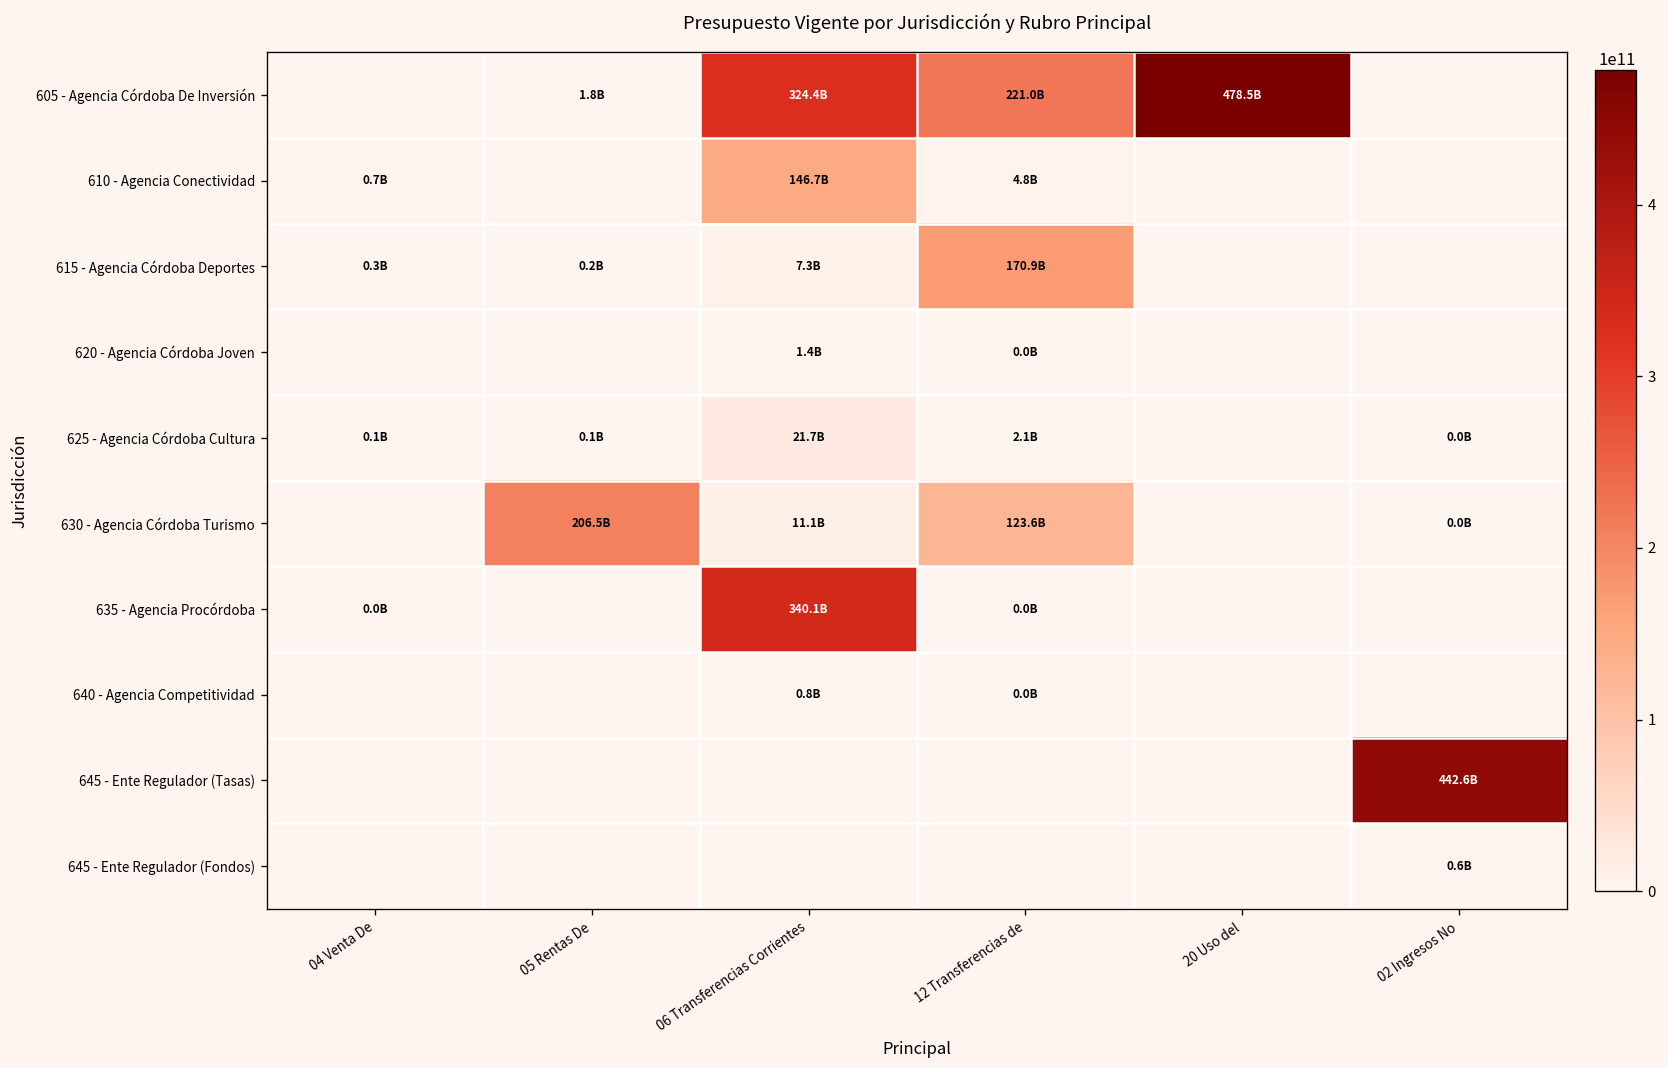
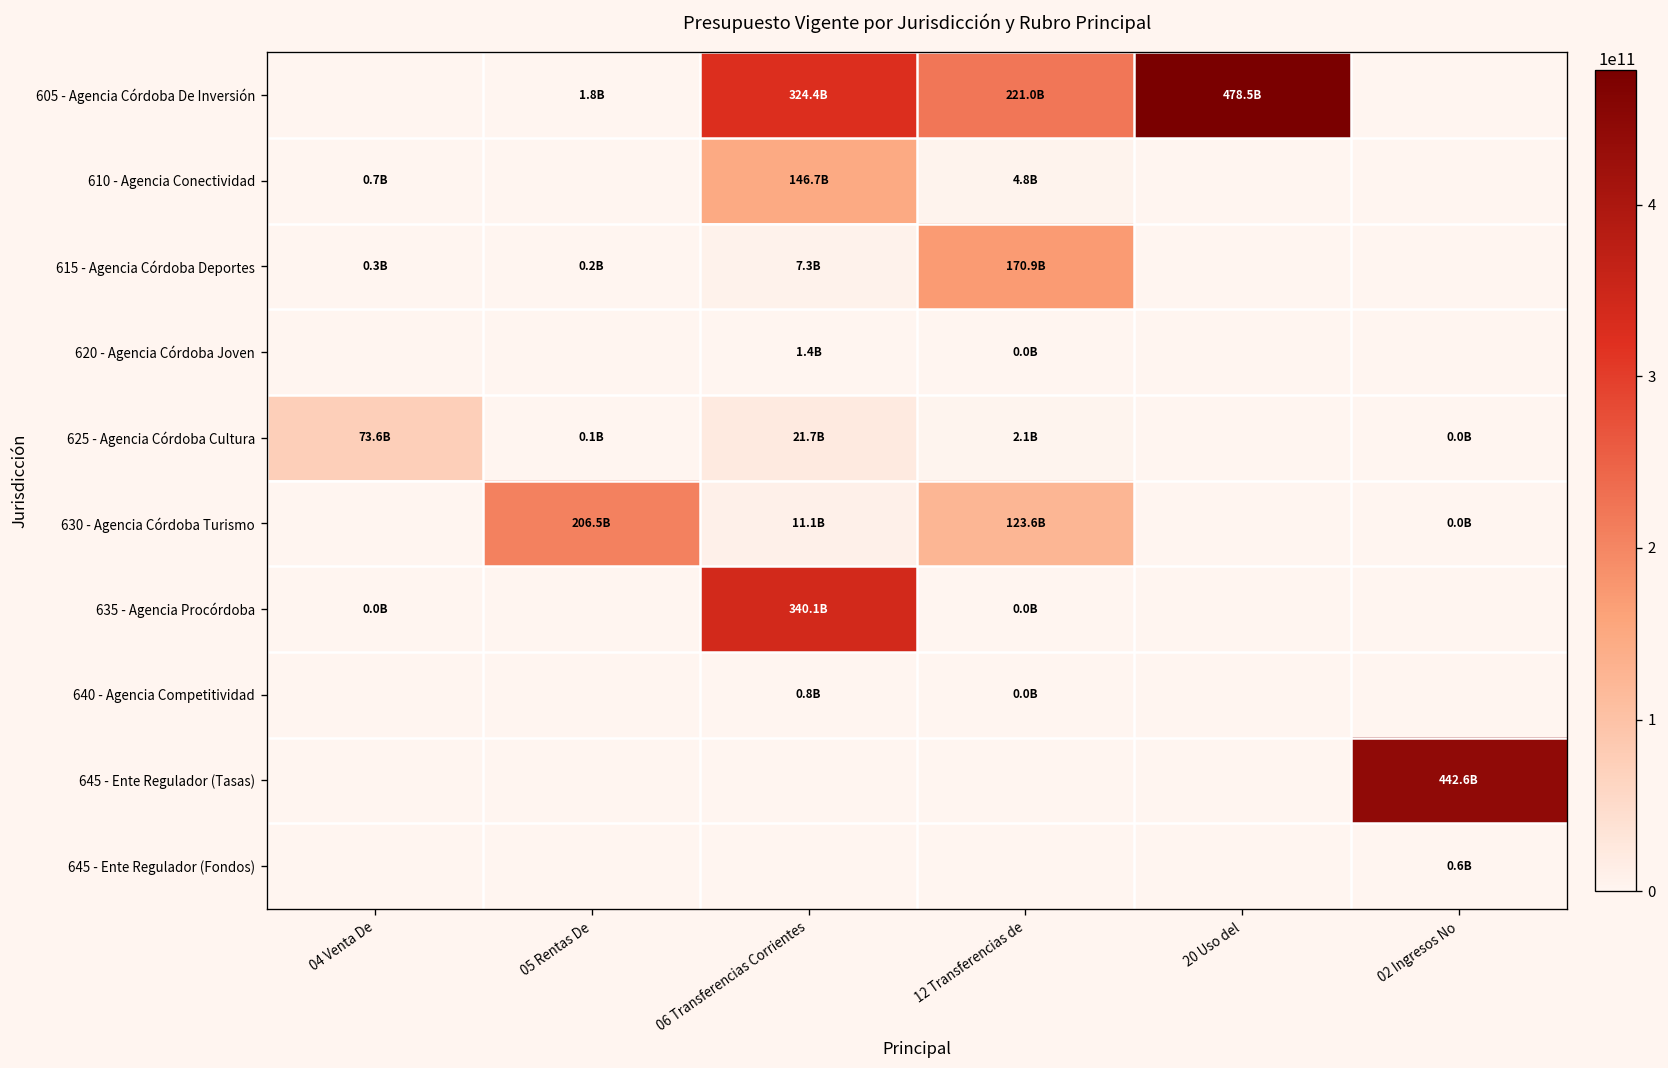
  {
    "605 - Agencia Córdoba De Inversión": {
      "05 Rentas De": "1.8B",
      "06 Transferencias Corrientes": "324.4B",
      "12 Transferencias de": "221.0B",
      "20 Uso del": "478.5B"
    },
    "610 - Agencia Conectividad": {
      "04 Venta De": "0.7B",
      "06 Transferencias Corrientes": "146.7B",
      "12 Transferencias de": "4.8B"
    },
    "615 - Agencia Córdoba Deportes": {
      "04 Venta De": "0.3B",
      "05 Rentas De": "0.2B",
      "06 Transferencias Corrientes": "7.3B",
      "12 Transferencias de": "170.9B"
    },
    "620 - Agencia Córdoba Joven": {
      "06 Transferencias Corrientes": "1.4B",
      "12 Transferencias de": "0.0B"
    },
    "625 - Agencia Córdoba Cultura": {
-     "04 Venta De": "0.1B",
+     "04 Venta De": "73.6B",
      "05 Rentas De": "0.1B",
      "06 Transferencias Corrientes": "21.7B",
      "12 Transferencias de": "2.1B",
      "02 Ingresos No": "0.0B"
    },
    "630 - Agencia Córdoba Turismo": {
      "05 Rentas De": "206.5B",
      "06 Transferencias Corrientes": "11.1B",
      "12 Transferencias de": "123.6B",
      "02 Ingresos No": "0.0B"
    },
    "635 - Agencia Procórdoba": {
      "04 Venta De": "0.0B",
      "06 Transferencias Corrientes": "340.1B",
      "12 Transferencias de": "0.0B"
    },
    "640 - Agencia Competitividad": {
      "06 Transferencias Corrientes": "0.8B",
      "12 Transferencias de": "0.0B"
    },
    "645 - Ente Regulador (Tasas)": {
      "02 Ingresos No": "442.6B"
    },
    "645 - Ente Regulador (Fondos)": {
      "02 Ingresos No": "0.6B"
    }
  }
